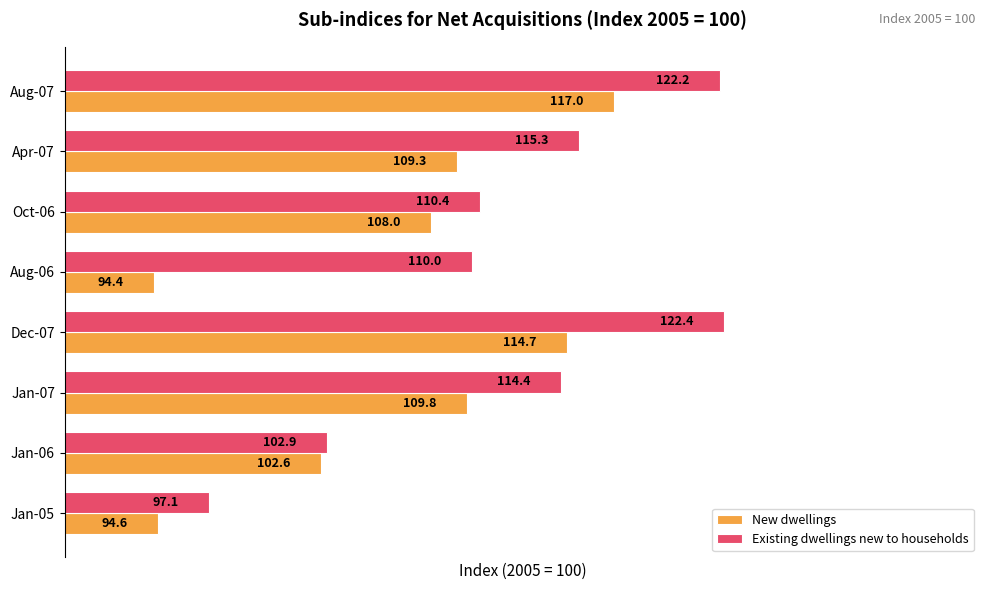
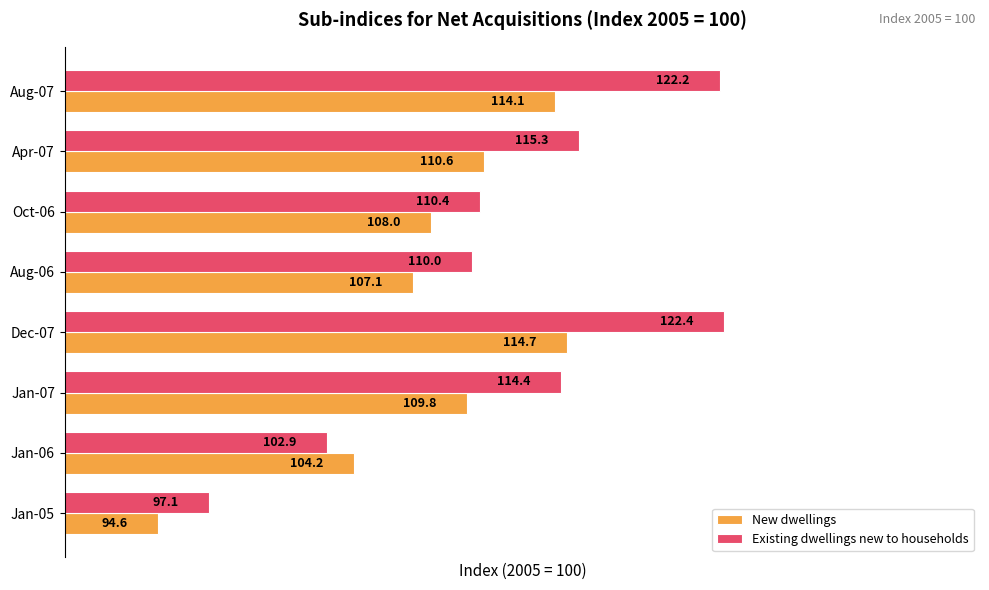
  {
    "New dwellings": {
-     "Aug-07": 117.0,
-     "Apr-07": 109.3,
+     "Aug-07": 114.1,
+     "Apr-07": 110.6,
      "Oct-06": 108.0,
-     "Aug-06": 94.4,
+     "Aug-06": 107.1,
      "Dec-07": 114.7,
      "Jan-07": 109.8,
-     "Jan-06": 102.6,
+     "Jan-06": 104.2,
      "Jan-05": 94.6
    },
    "Existing dwellings new to households": {
      "Aug-07": 122.2,
      "Apr-07": 115.3,
      "Oct-06": 110.4,
      "Aug-06": 110.0,
      "Dec-07": 122.4,
      "Jan-07": 114.4,
      "Jan-06": 102.9,
      "Jan-05": 97.1
    }
  }
